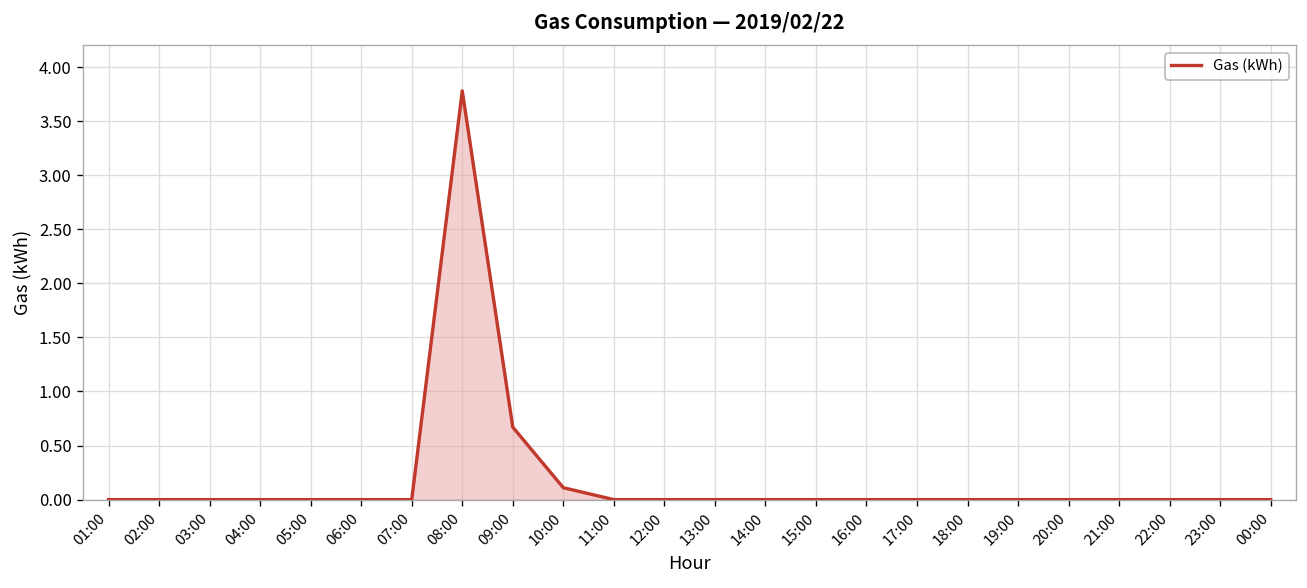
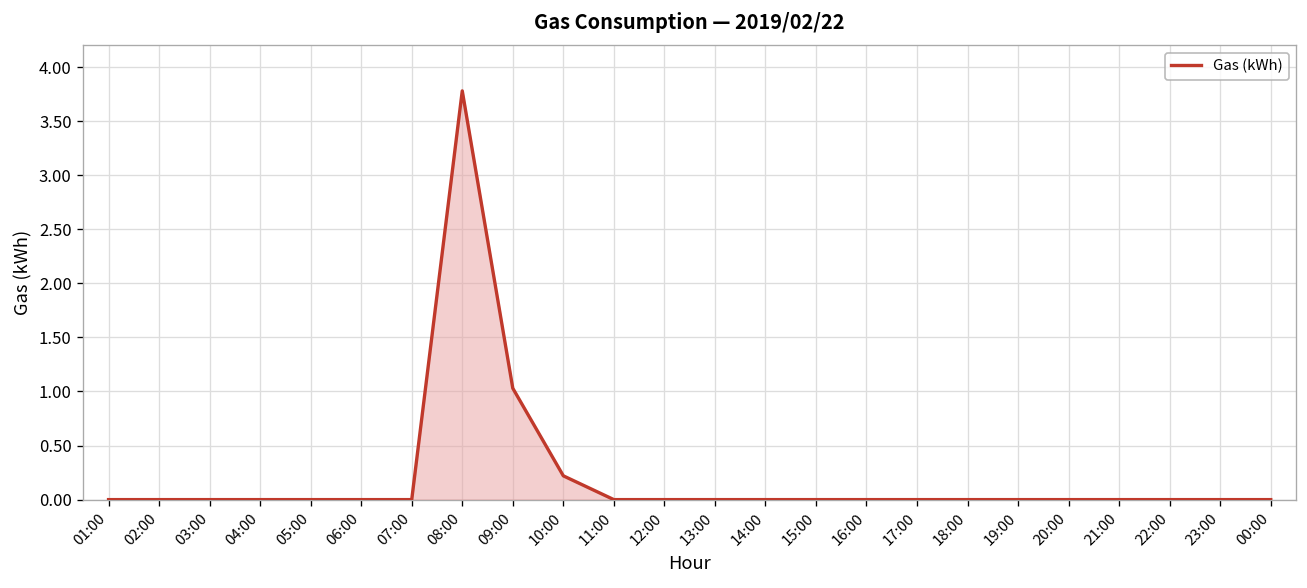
  {
    "01:00": 0.0,
    "02:00": 0.0,
    "03:00": 0.0,
    "04:00": 0.0,
    "05:00": 0.0,
    "06:00": 0.0,
    "07:00": 0.0,
    "08:00": 3.8,
-   "09:00": 0.7,
-   "10:00": 0.1,
+   "09:00": 1.0,
+   "10:00": 0.2,
    "11:00": 0.0,
    "12:00": 0.0,
    "13:00": 0.0,
    "14:00": 0.0,
    "15:00": 0.0,
    "16:00": 0.0,
    "17:00": 0.0,
    "18:00": 0.0,
    "19:00": 0.0,
    "20:00": 0.0,
    "21:00": 0.0,
    "22:00": 0.0,
    "23:00": 0.0,
    "00:00": 0.0
  }
